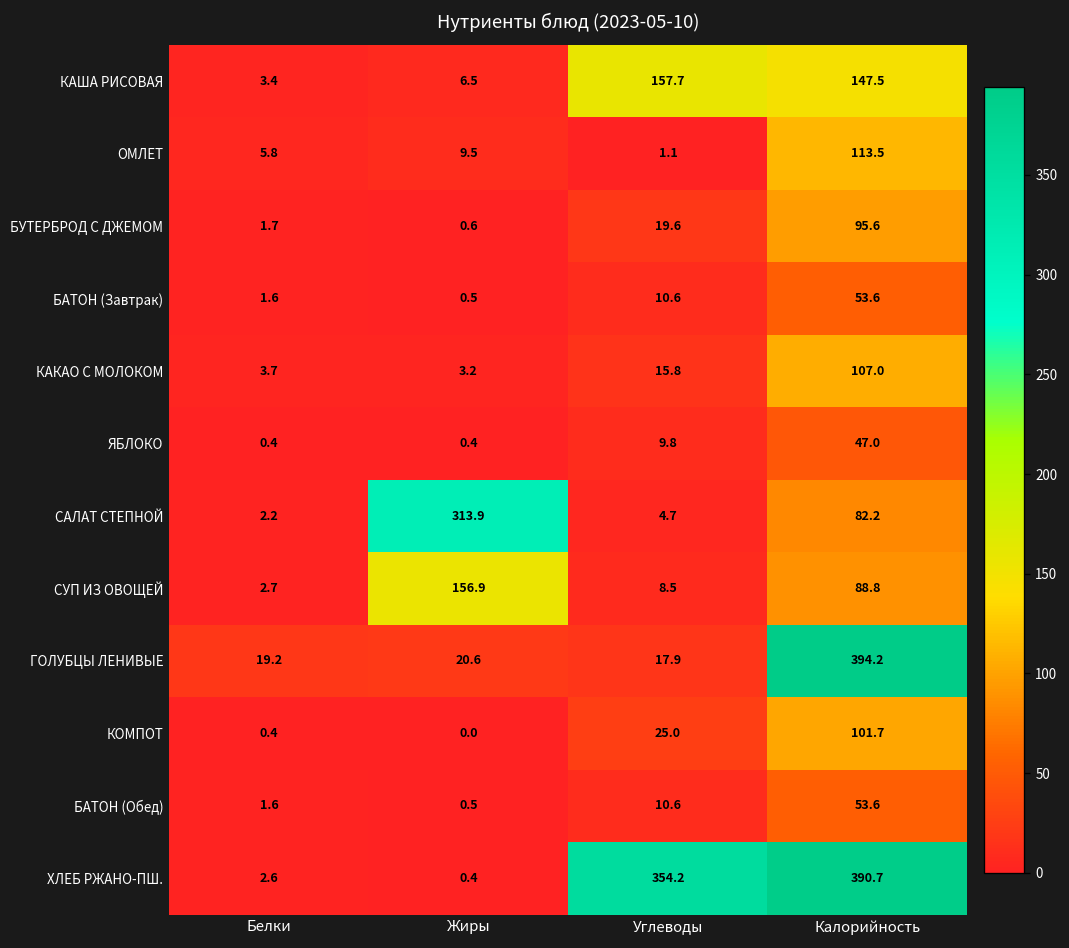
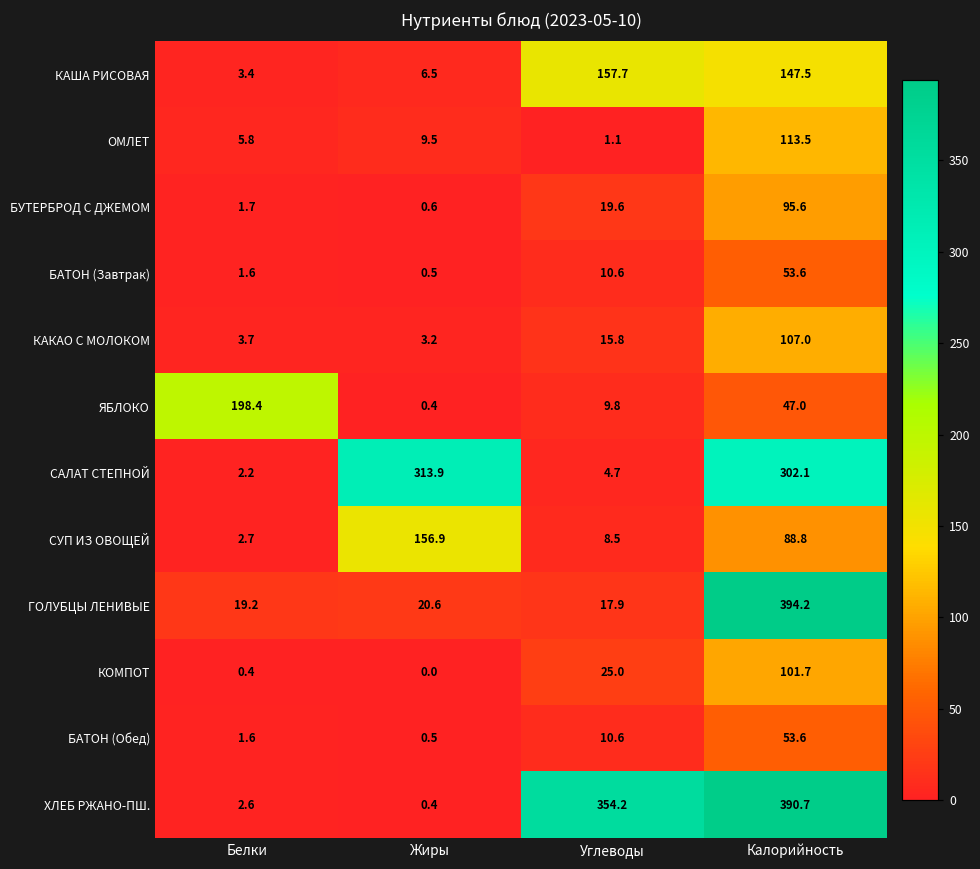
  {
    "КАША РИСОВАЯ": {
      "Белки": 3.4,
      "Жиры": 6.5,
      "Углеводы": 157.7,
      "Калорийность": 147.5
    },
    "ОМЛЕТ": {
      "Белки": 5.8,
      "Жиры": 9.5,
      "Углеводы": 1.1,
      "Калорийность": 113.5
    },
    "БУТЕРБРОД С ДЖЕМОМ": {
      "Белки": 1.7,
      "Жиры": 0.6,
      "Углеводы": 19.6,
      "Калорийность": 95.6
    },
    "БАТОН (Завтрак)": {
      "Белки": 1.6,
      "Жиры": 0.5,
      "Углеводы": 10.6,
      "Калорийность": 53.6
    },
    "КАКАО С МОЛОКОМ": {
      "Белки": 3.7,
      "Жиры": 3.2,
      "Углеводы": 15.8,
      "Калорийность": 107.0
    },
    "ЯБЛОКО": {
-     "Белки": 0.4,
+     "Белки": 198.4,
      "Жиры": 0.4,
      "Углеводы": 9.8,
      "Калорийность": 47.0
    },
    "САЛАТ СТЕПНОЙ": {
      "Белки": 2.2,
      "Жиры": 313.9,
      "Углеводы": 4.7,
-     "Калорийность": 82.2
+     "Калорийность": 302.1
    },
    "СУП ИЗ ОВОЩЕЙ": {
      "Белки": 2.7,
      "Жиры": 156.9,
      "Углеводы": 8.5,
      "Калорийность": 88.8
    },
    "ГОЛУБЦЫ ЛЕНИВЫЕ": {
      "Белки": 19.2,
      "Жиры": 20.6,
      "Углеводы": 17.9,
      "Калорийность": 394.2
    },
    "КОМПОТ": {
      "Белки": 0.4,
      "Жиры": 0.0,
      "Углеводы": 25.0,
      "Калорийность": 101.7
    },
    "БАТОН (Обед)": {
      "Белки": 1.6,
      "Жиры": 0.5,
      "Углеводы": 10.6,
      "Калорийность": 53.6
    },
    "ХЛЕБ РЖАНО-ПШ.": {
      "Белки": 2.6,
      "Жиры": 0.4,
      "Углеводы": 354.2,
      "Калорийность": 390.7
    }
  }
